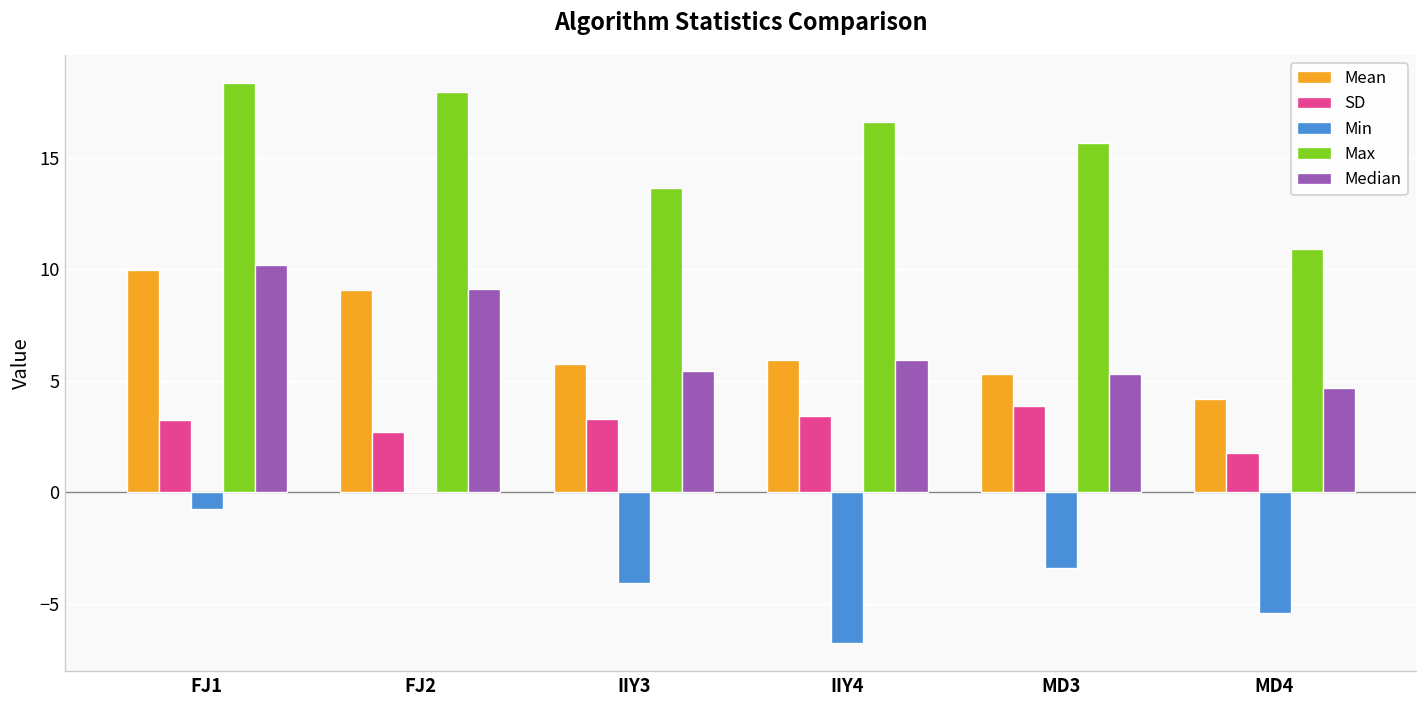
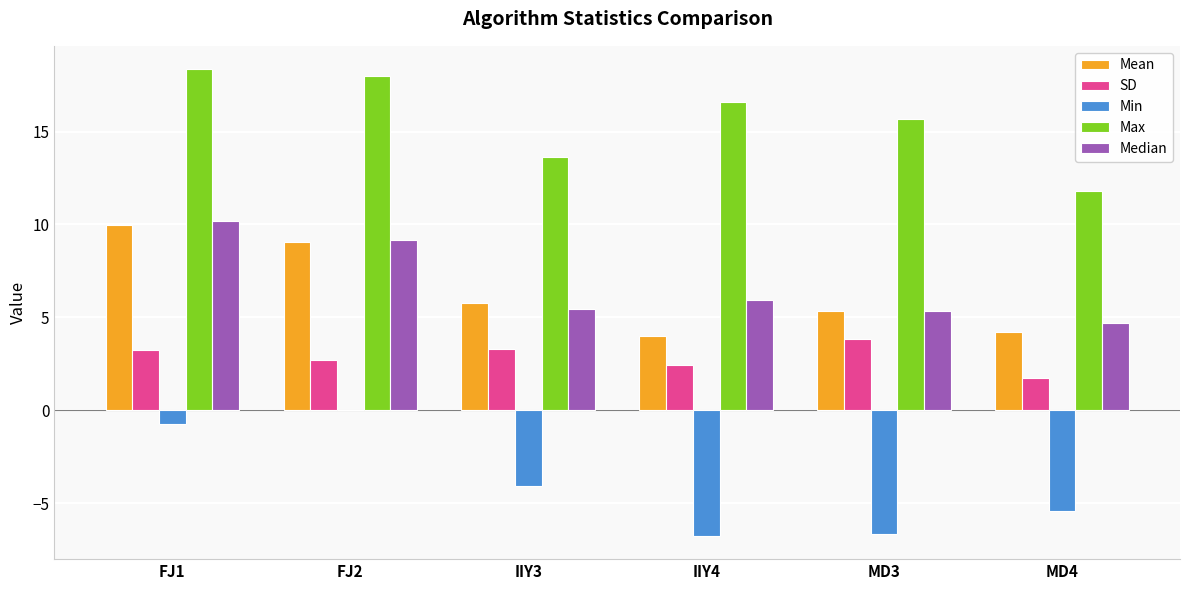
  {
    "Mean": {
      "FJ1": 10.0,
      "FJ2": 9.1,
      "IIY3": 5.8,
-     "IIY4": 5.9,
+     "IIY4": 4.0,
      "MD3": 5.3,
      "MD4": 4.2
    },
    "SD": {
      "FJ1": 3.2,
      "FJ2": 2.7,
      "IIY3": 3.3,
-     "IIY4": 3.4,
+     "IIY4": 2.4,
      "MD3": 3.9,
      "MD4": 1.8
    },
    "Min": {
      "FJ1": -0.8,
      "IIY3": -4.1,
      "IIY4": -6.8,
-     "MD3": -3.4,
+     "MD3": -6.7,
      "MD4": -5.4
    },
    "Max": {
      "FJ1": 18.4,
      "FJ2": 18.0,
      "IIY3": 13.6,
      "IIY4": 16.6,
      "MD3": 15.7,
-     "MD4": 10.9
+     "MD4": 11.8
    },
    "Median": {
      "FJ1": 10.2,
      "FJ2": 9.1,
      "IIY3": 5.5,
      "IIY4": 6.0,
      "MD3": 5.3,
      "MD4": 4.7
    }
  }
